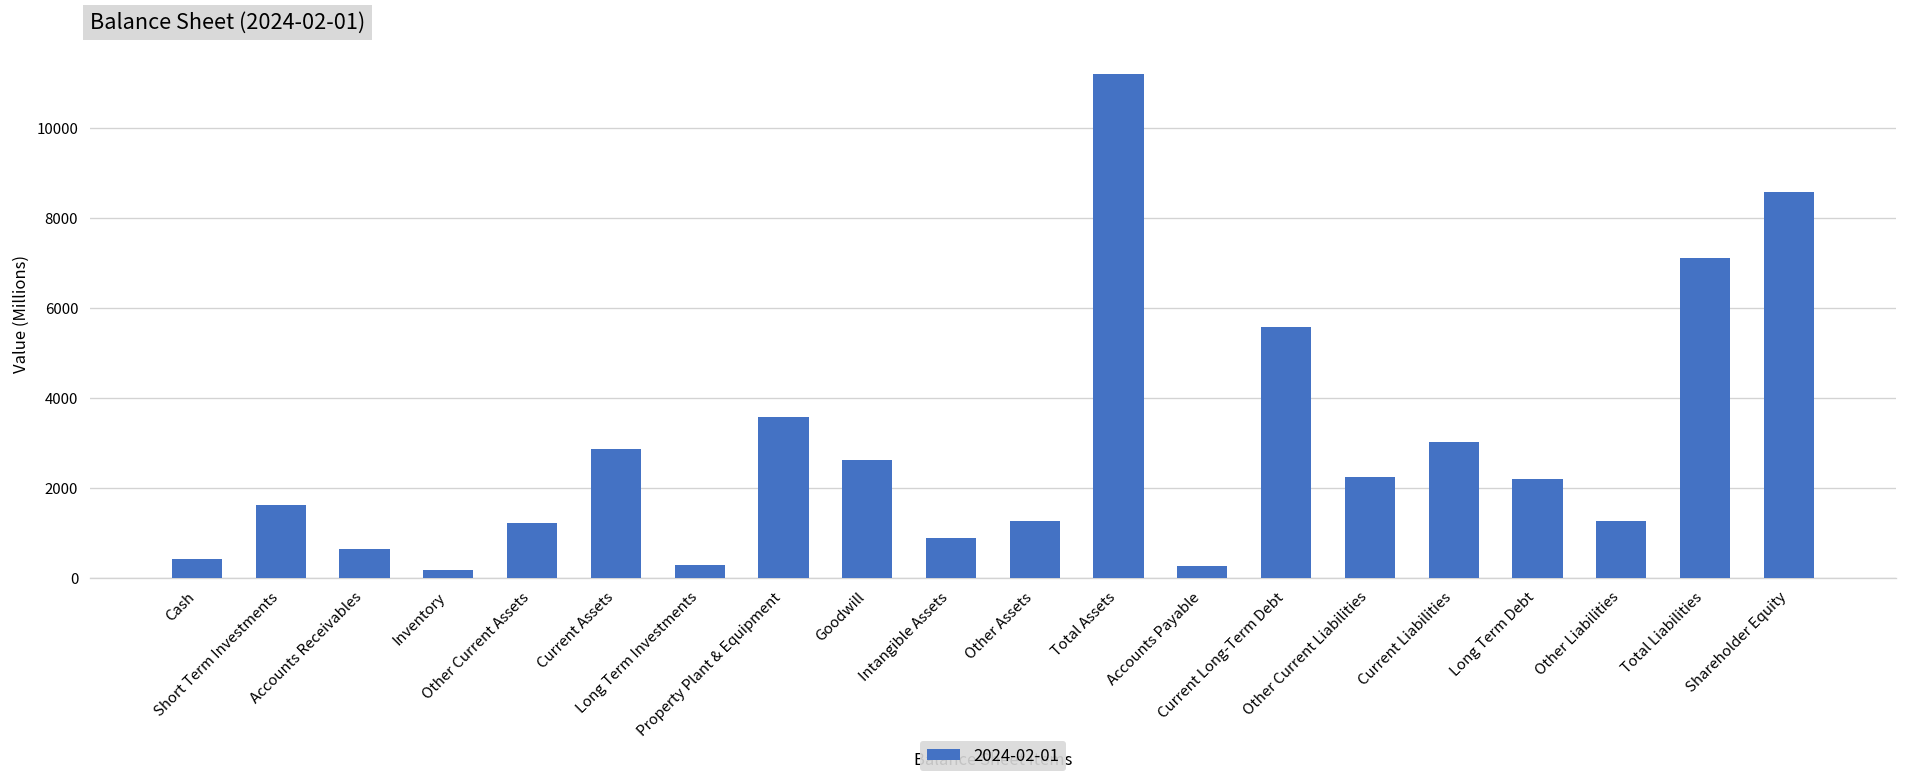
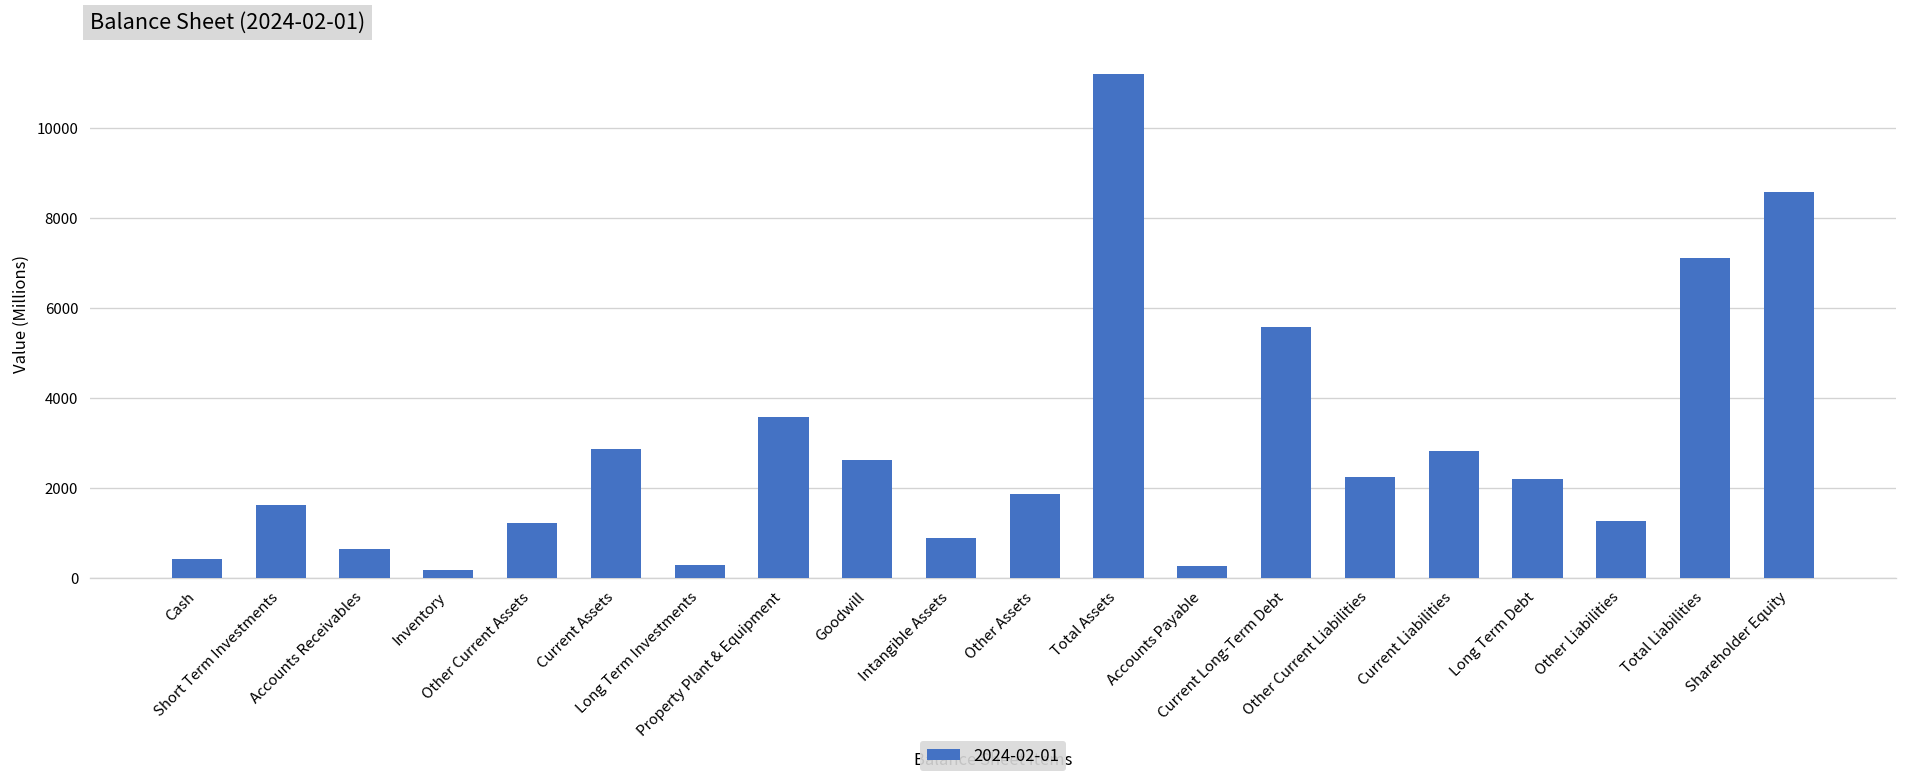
  {
    "Cash": 400,
    "Short Term Investments": 1600,
    "Accounts Receivables": 600,
    "Inventory": 200,
    "Other Current Assets": 1200,
    "Current Assets": 2900,
    "Long Term Investments": 300,
    "Property Plant & Equipment": 3600,
    "Goodwill": 2600,
    "Intangible Assets": 900,
-   "Other Assets": 1300,
+   "Other Assets": 1900,
    "Total Assets": 11200,
    "Accounts Payable": 300,
    "Current Long-Term Debt": 5600,
    "Other Current Liabilities": 2200,
-   "Current Liabilities": 3000,
+   "Current Liabilities": 2800,
    "Long Term Debt": 2200,
    "Other Liabilities": 1300,
    "Total Liabilities": 7100,
    "Shareholder Equity": 8600
  }
